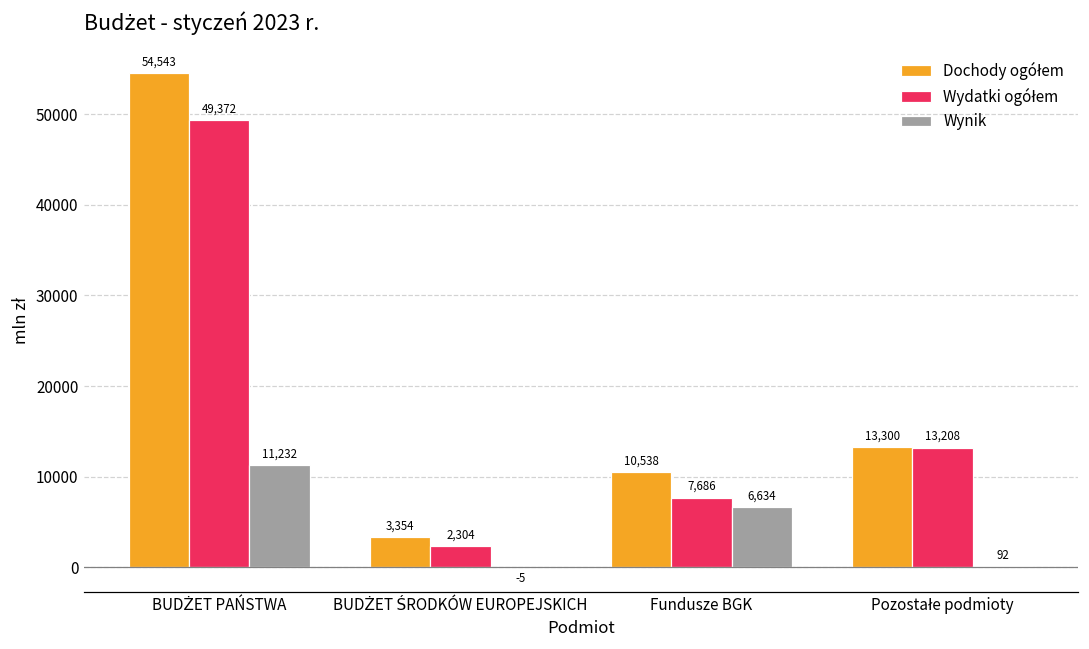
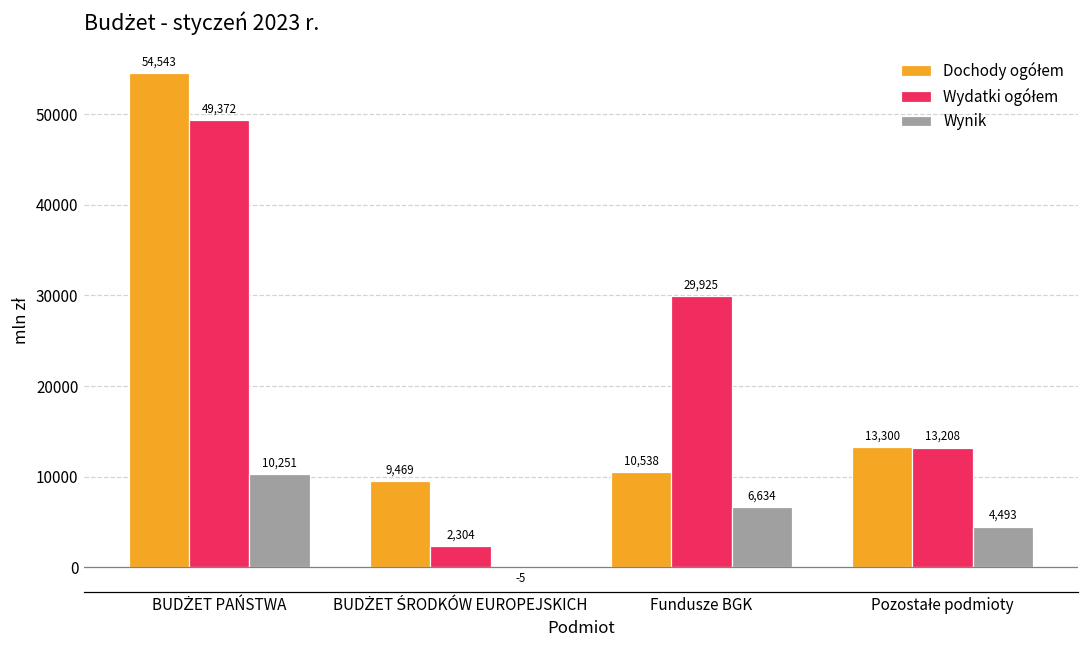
  {
    "Dochody ogółem": {
      "BUDŻET PAŃSTWA": "54,543",
-     "BUDŻET ŚRODKÓW EUROPEJSKICH": "3,354",
+     "BUDŻET ŚRODKÓW EUROPEJSKICH": "9,469",
      "Fundusze BGK": "10,538",
      "Pozostałe podmioty": "13,300"
    },
    "Wydatki ogółem": {
      "BUDŻET PAŃSTWA": "49,372",
      "BUDŻET ŚRODKÓW EUROPEJSKICH": "2,304",
-     "Fundusze BGK": "7,686",
+     "Fundusze BGK": "29,925",
      "Pozostałe podmioty": "13,208"
    },
    "Wynik": {
-     "BUDŻET PAŃSTWA": "11,232",
+     "BUDŻET PAŃSTWA": "10,251",
      "BUDŻET ŚRODKÓW EUROPEJSKICH": "-5",
      "Fundusze BGK": "6,634",
-     "Pozostałe podmioty": "92"
+     "Pozostałe podmioty": "4,493"
    }
  }
